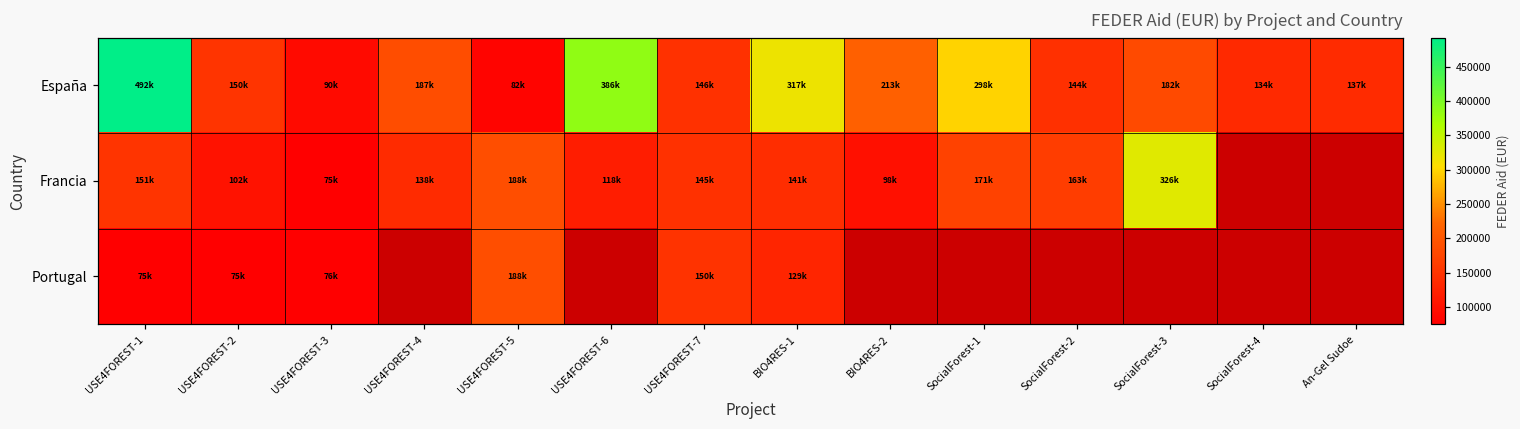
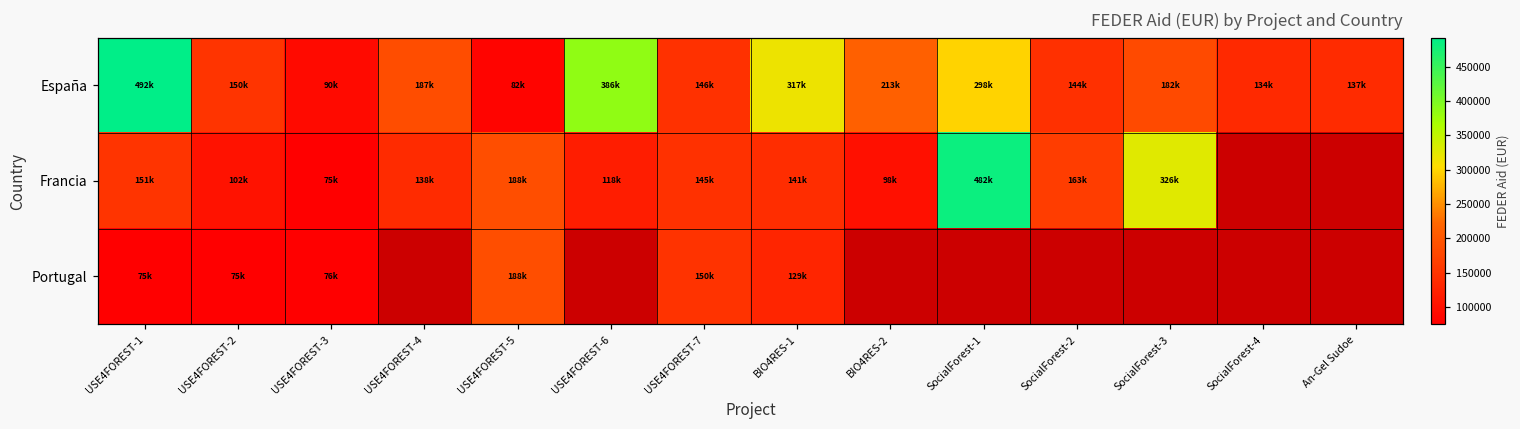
  {
    "España": {
      "USE4FOREST-1": "492k",
      "USE4FOREST-2": "150k",
      "USE4FOREST-3": "90k",
      "USE4FOREST-4": "187k",
      "USE4FOREST-5": "82k",
      "USE4FOREST-6": "386k",
      "USE4FOREST-7": "146k",
      "BIO4RES-1": "317k",
      "BIO4RES-2": "213k",
      "SocialForest-1": "298k",
      "SocialForest-2": "144k",
      "SocialForest-3": "182k",
      "SocialForest-4": "134k",
      "An-Gel Sudoe": "137k"
    },
    "Francia": {
      "USE4FOREST-1": "151k",
      "USE4FOREST-2": "102k",
      "USE4FOREST-3": "75k",
      "USE4FOREST-4": "138k",
      "USE4FOREST-5": "188k",
      "USE4FOREST-6": "118k",
      "USE4FOREST-7": "145k",
      "BIO4RES-1": "141k",
      "BIO4RES-2": "98k",
-     "SocialForest-1": "171k",
+     "SocialForest-1": "482k",
      "SocialForest-2": "163k",
      "SocialForest-3": "326k"
    },
    "Portugal": {
      "USE4FOREST-1": "75k",
      "USE4FOREST-2": "75k",
      "USE4FOREST-3": "76k",
      "USE4FOREST-5": "188k",
      "USE4FOREST-7": "150k",
      "BIO4RES-1": "129k"
    }
  }
